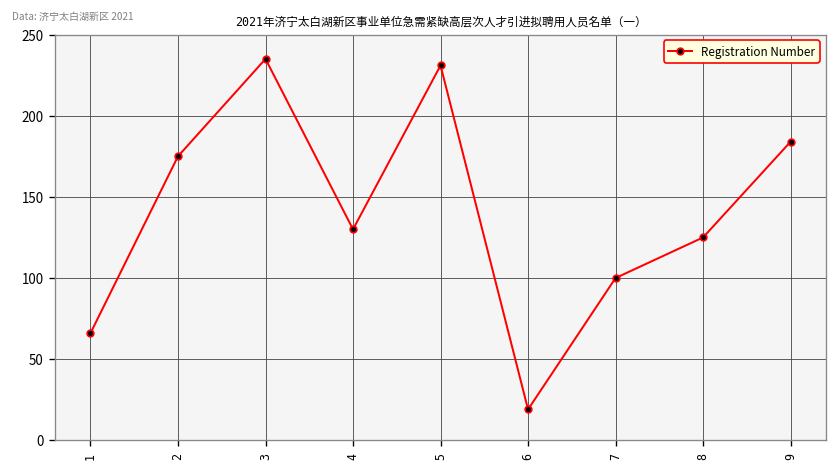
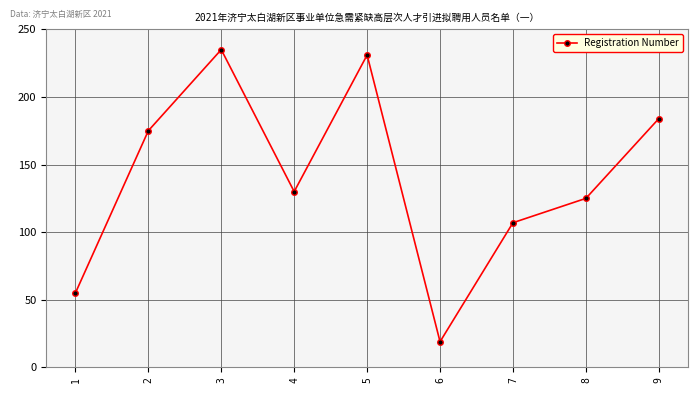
  {
-   "1": 66,
+   "1": 55,
    "2": 175,
    "3": 235,
    "4": 130,
    "5": 231,
    "6": 19,
-   "7": 100,
+   "7": 107,
    "8": 125,
    "9": 184
  }
